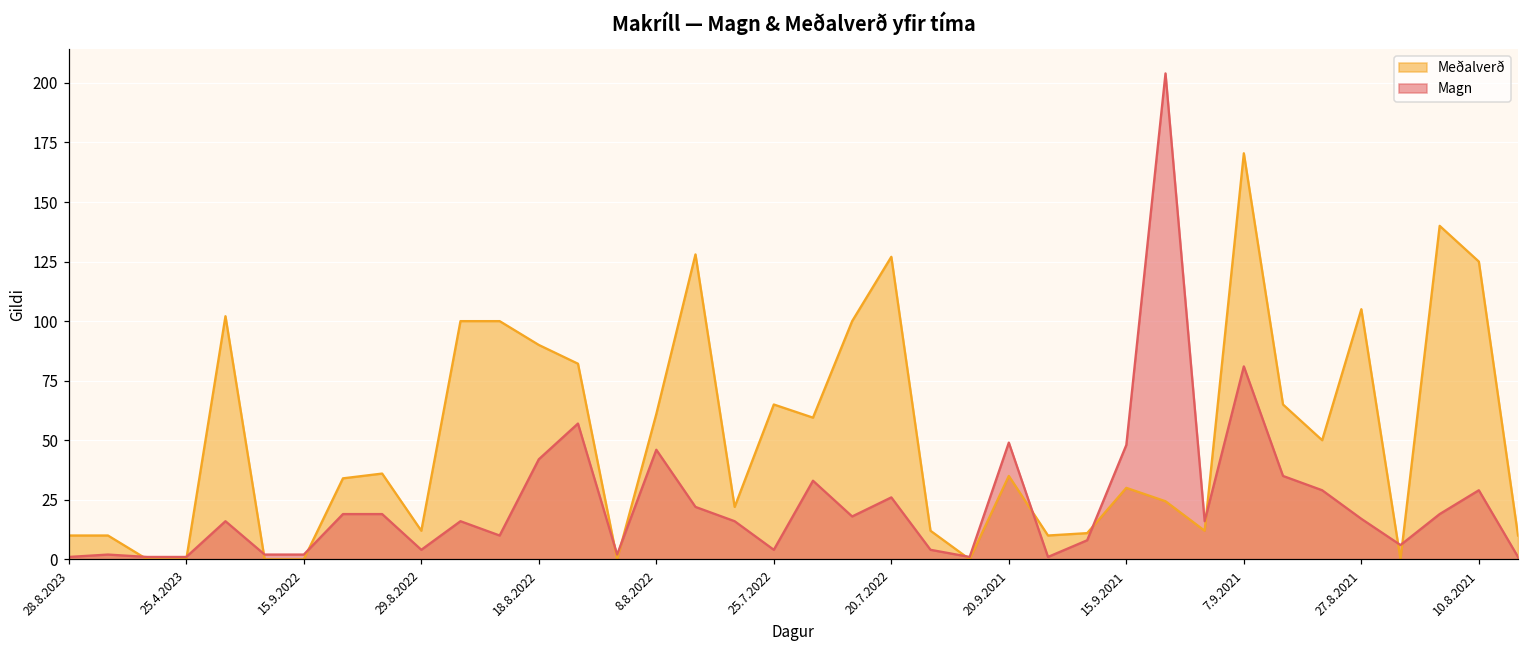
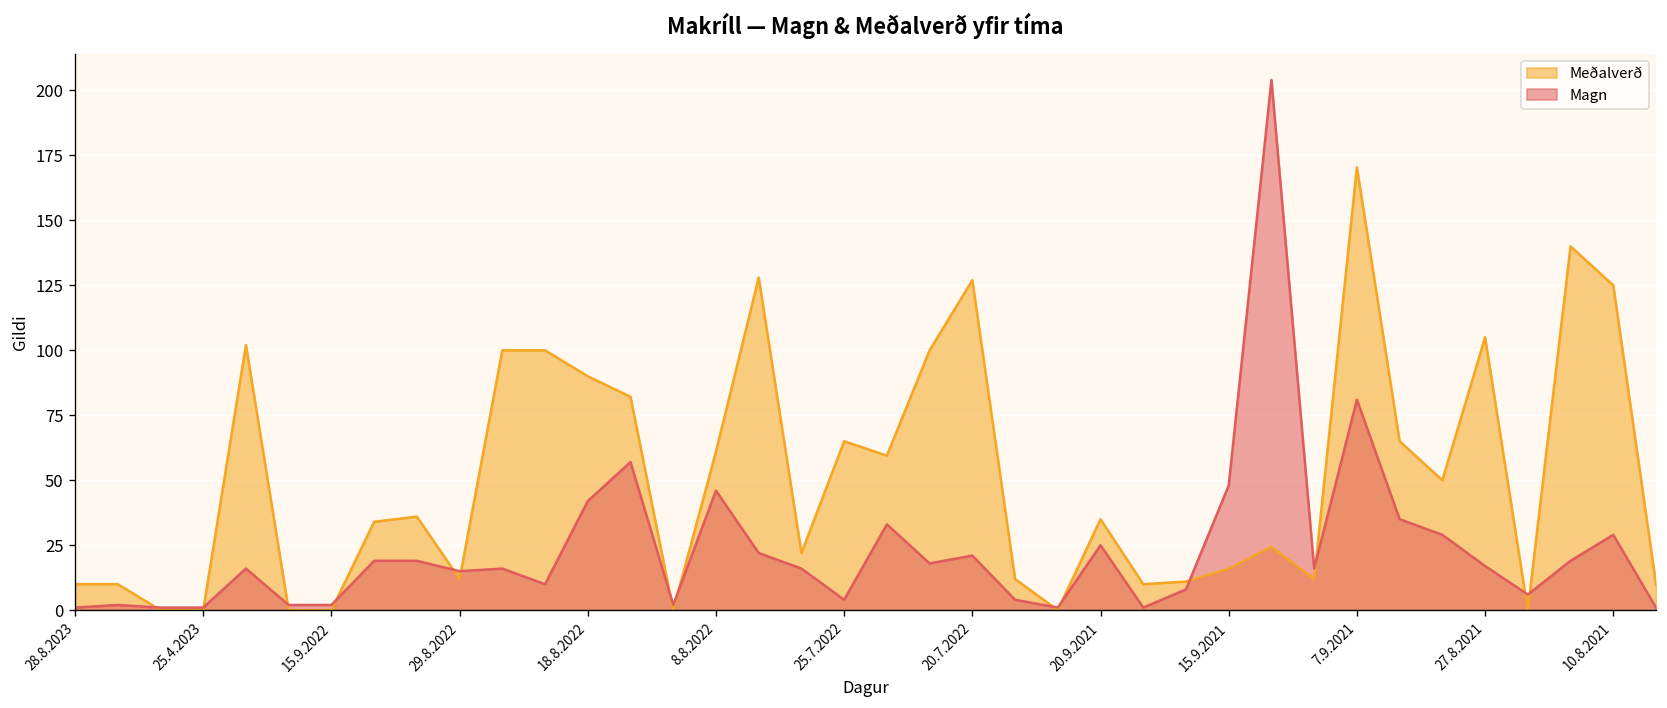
  {
    "Meðalverð": {
      "28.8.2023": 10,
      "15.9.2022": 0,
      "29.8.2022": 12,
      "18.8.2022": 90,
      "8.8.2022": 61,
      "25.7.2022": 65,
      "20.7.2022": 127,
      "20.9.2021": 35,
-     "15.9.2021": 30,
+     "15.9.2021": 16,
      "7.9.2021": 170,
      "27.8.2021": 105,
      "10.8.2021": 125
    },
    "Magn": {
      "28.8.2023": 1,
      "15.9.2022": 2,
-     "29.8.2022": 4,
+     "29.8.2022": 15,
      "18.8.2022": 42,
      "8.8.2022": 46,
      "25.7.2022": 4,
-     "20.7.2022": 26,
-     "20.9.2021": 49,
+     "20.7.2022": 21,
+     "20.9.2021": 25,
      "15.9.2021": 48,
      "7.9.2021": 81,
      "27.8.2021": 17,
      "10.8.2021": 29
    }
  }
